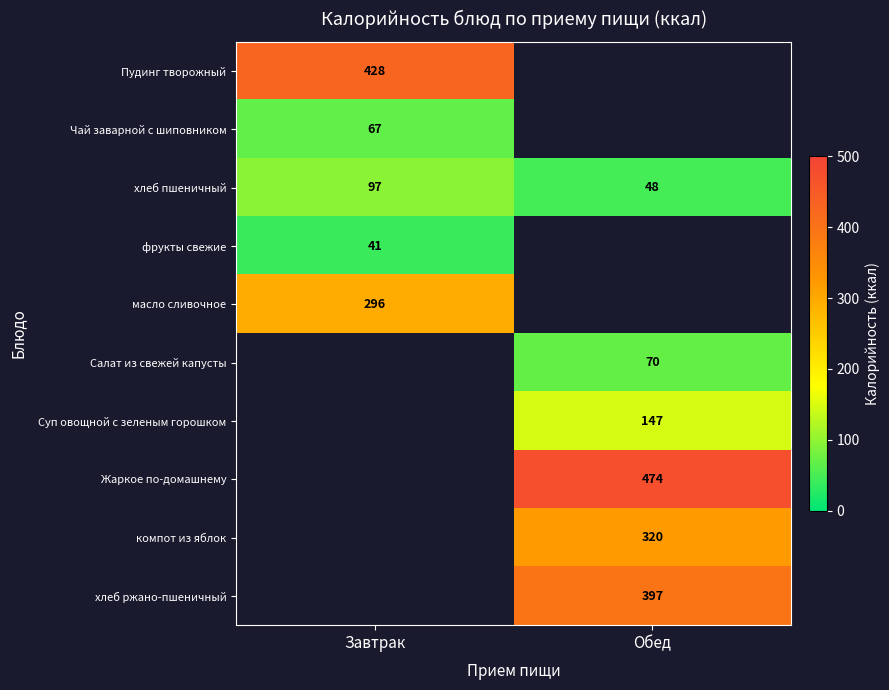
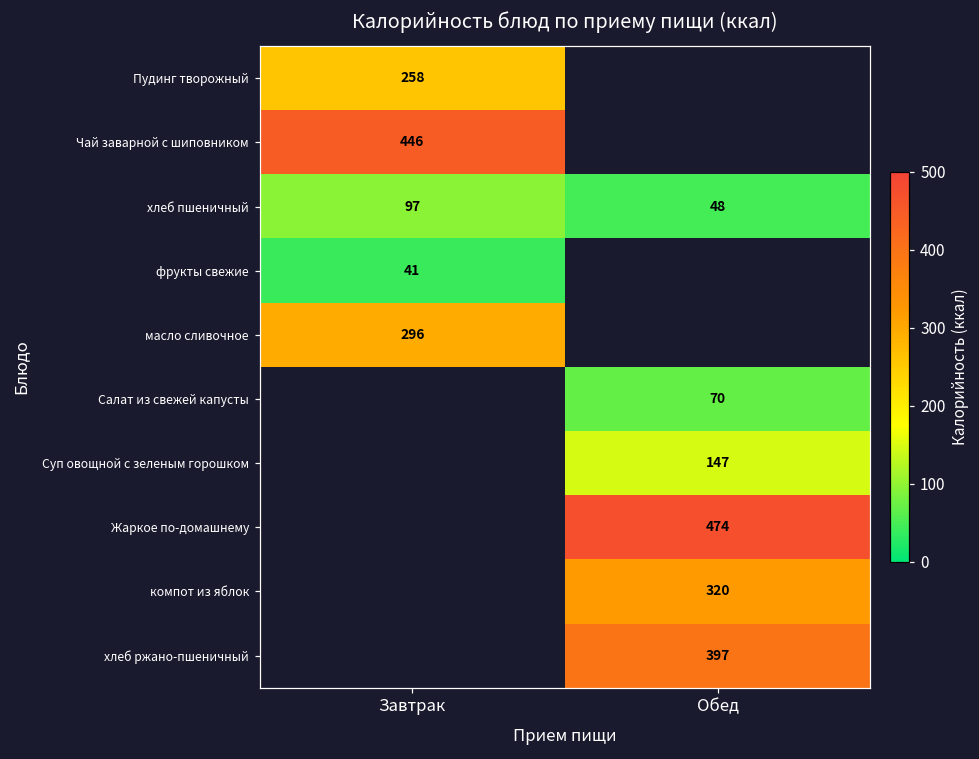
  {
    "Пудинг творожный": {
-     "Завтрак": 428
+     "Завтрак": 258
    },
    "Чай заварной с шиповником": {
-     "Завтрак": 67
+     "Завтрак": 446
    },
    "хлеб пшеничный": {
      "Завтрак": 97,
      "Обед": 48
    },
    "фрукты свежие": {
      "Завтрак": 41
    },
    "масло сливочное": {
      "Завтрак": 296
    },
    "Салат из свежей капусты": {
      "Обед": 70
    },
    "Суп овощной с зеленым горошком": {
      "Обед": 147
    },
    "Жаркое по-домашнему": {
      "Обед": 474
    },
    "компот из яблок": {
      "Обед": 320
    },
    "хлеб ржано-пшеничный": {
      "Обед": 397
    }
  }
